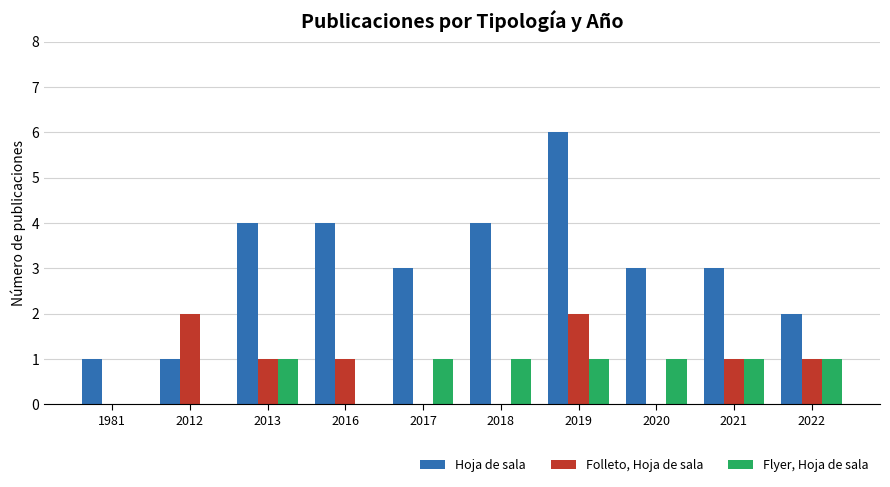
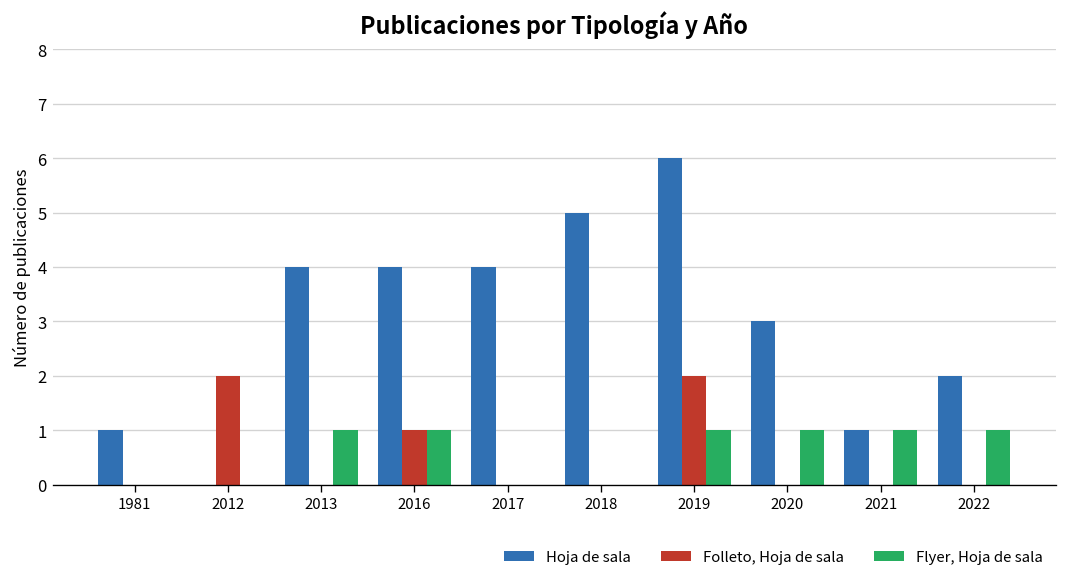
  {
    "Hoja de sala": {
      "1981": 1,
-     "2012": 1,
+     "2012": 0,
      "2013": 4,
      "2016": 4,
-     "2017": 3,
-     "2018": 4,
+     "2017": 4,
+     "2018": 5,
      "2019": 6,
      "2020": 3,
-     "2021": 3,
+     "2021": 1,
      "2022": 2
    },
    "Folleto, Hoja de sala": {
      "1981": 0,
      "2012": 2,
-     "2013": 1,
+     "2013": 0,
      "2016": 1,
      "2017": 0,
      "2018": 0,
      "2019": 2,
      "2020": 0,
-     "2021": 1,
-     "2022": 1
+     "2021": 0,
+     "2022": 0
    },
    "Flyer, Hoja de sala": {
      "1981": 0,
      "2012": 0,
      "2013": 1,
-     "2016": 0,
-     "2017": 1,
-     "2018": 1,
+     "2016": 1,
+     "2017": 0,
+     "2018": 0,
      "2019": 1,
      "2020": 1,
      "2021": 1,
      "2022": 1
    }
  }
